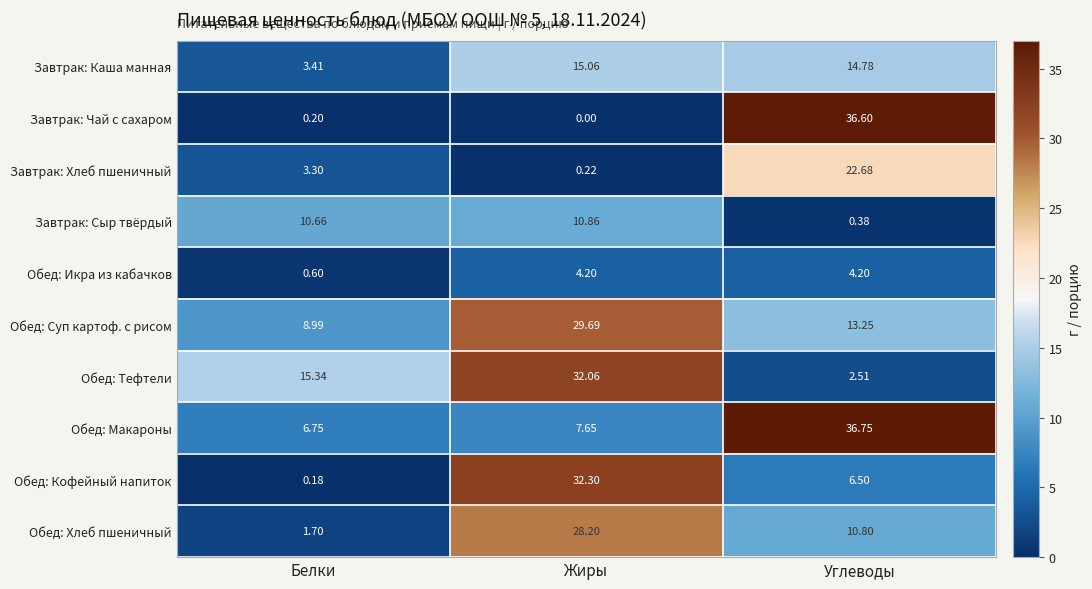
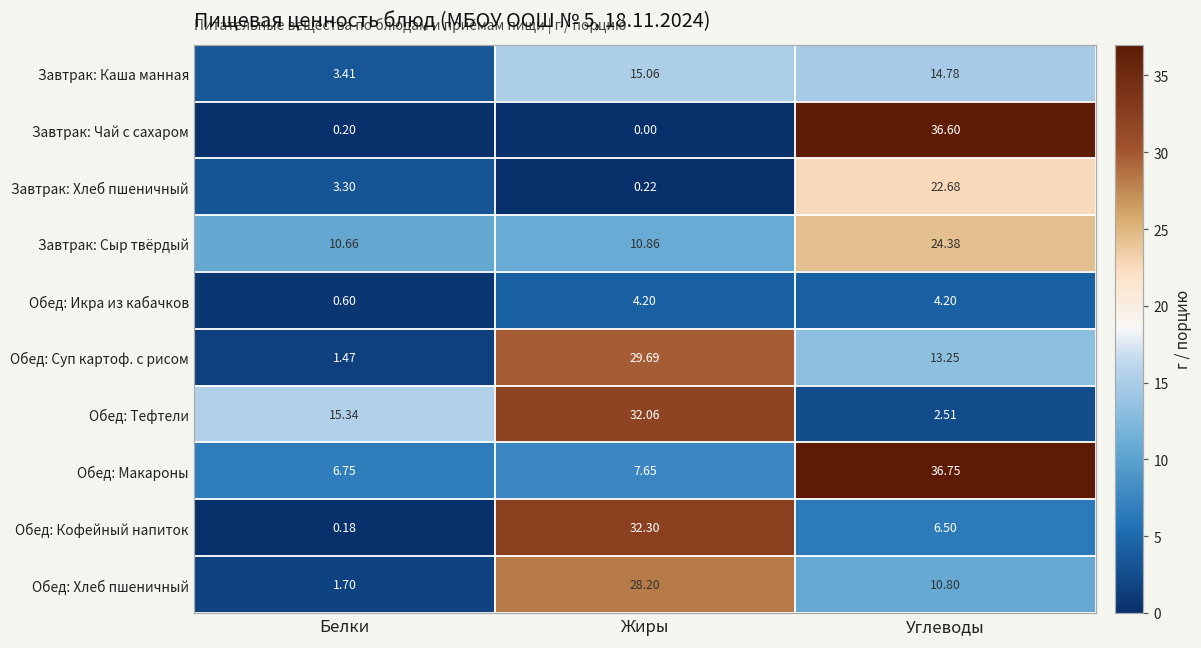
  {
    "Завтрак: Каша манная": {
      "Белки": 3.41,
      "Жиры": 15.06,
      "Углеводы": 14.78
    },
    "Завтрак: Чай с сахаром": {
      "Белки": 0.20,
      "Жиры": 0.00,
      "Углеводы": 36.60
    },
    "Завтрак: Хлеб пшеничный": {
      "Белки": 3.30,
      "Жиры": 0.22,
      "Углеводы": 22.68
    },
    "Завтрак: Сыр твёрдый": {
      "Белки": 10.66,
      "Жиры": 10.86,
-     "Углеводы": 0.38
+     "Углеводы": 24.38
    },
    "Обед: Икра из кабачков": {
      "Белки": 0.60,
      "Жиры": 4.20,
      "Углеводы": 4.20
    },
    "Обед: Суп картоф. с рисом": {
-     "Белки": 8.99,
+     "Белки": 1.47,
      "Жиры": 29.69,
      "Углеводы": 13.25
    },
    "Обед: Тефтели": {
      "Белки": 15.34,
      "Жиры": 32.06,
      "Углеводы": 2.51
    },
    "Обед: Макароны": {
      "Белки": 6.75,
      "Жиры": 7.65,
      "Углеводы": 36.75
    },
    "Обед: Кофейный напиток": {
      "Белки": 0.18,
      "Жиры": 32.30,
      "Углеводы": 6.50
    },
    "Обед: Хлеб пшеничный": {
      "Белки": 1.70,
      "Жиры": 28.20,
      "Углеводы": 10.80
    }
  }
